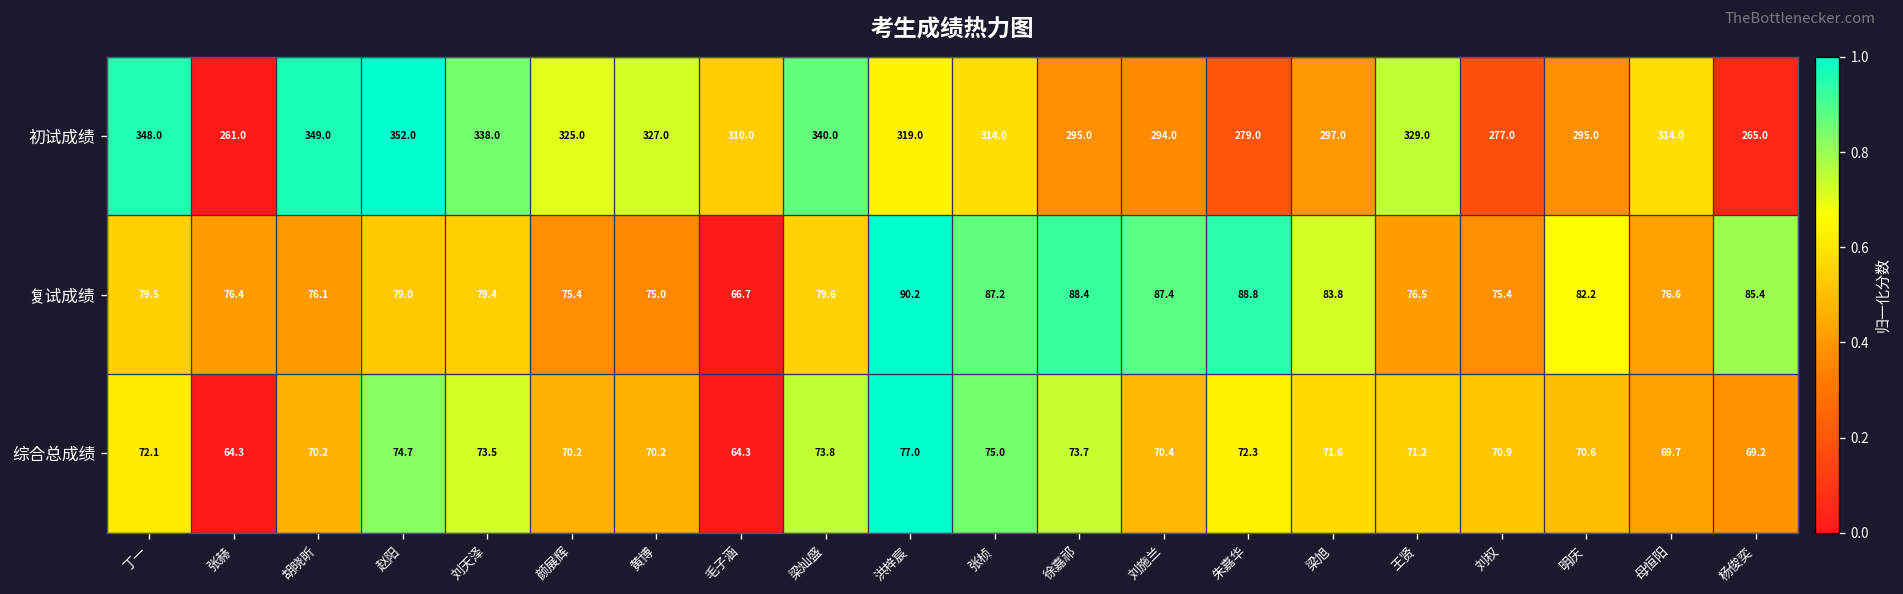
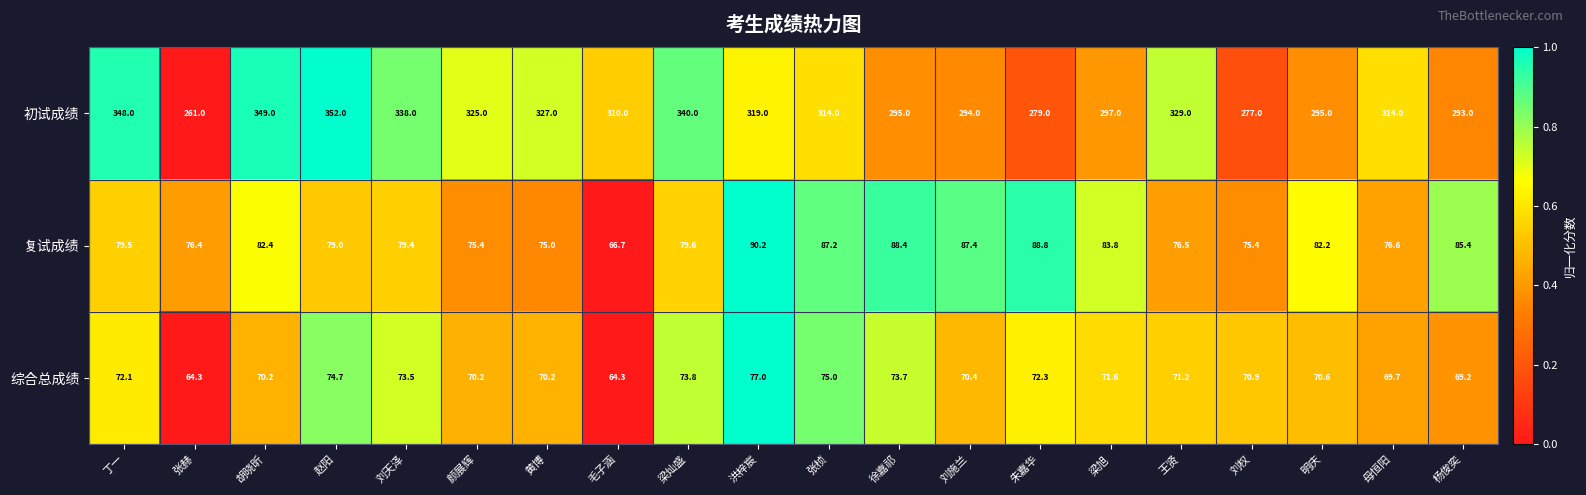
  {
    "初试成绩": {
      "丁一": 348.0,
      "张赫": 261.0,
      "胡晓昕": 349.0,
      "赵阳": 352.0,
      "刘天泽": 338.0,
      "颜展辉": 325.0,
      "黄博": 327.0,
      "毛子涵": 310.0,
      "梁灿盛": 340.0,
      "洪梓宸": 319.0,
      "张桢": 314.0,
      "徐嘉祁": 295.0,
      "刘施兰": 294.0,
      "朱嘉华": 279.0,
      "梁旭": 297.0,
      "王贤": 329.0,
      "刘权": 277.0,
      "明庆": 295.0,
      "母恒阳": 314.0,
-     "杨俊奕": 265.0
+     "杨俊奕": 293.0
    },
    "复试成绩": {
      "丁一": 79.5,
      "张赫": 76.4,
-     "胡晓昕": 76.1,
+     "胡晓昕": 82.4,
      "赵阳": 79.0,
      "刘天泽": 79.4,
      "颜展辉": 75.4,
      "黄博": 75.0,
      "毛子涵": 66.7,
      "梁灿盛": 79.6,
      "洪梓宸": 90.2,
      "张桢": 87.2,
      "徐嘉祁": 88.4,
      "刘施兰": 87.4,
      "朱嘉华": 88.8,
      "梁旭": 83.8,
      "王贤": 76.5,
      "刘权": 75.4,
      "明庆": 82.2,
      "母恒阳": 76.6,
      "杨俊奕": 85.4
    },
    "综合总成绩": {
      "丁一": 72.1,
      "张赫": 64.3,
      "胡晓昕": 70.2,
      "赵阳": 74.7,
      "刘天泽": 73.5,
      "颜展辉": 70.2,
      "黄博": 70.2,
      "毛子涵": 64.3,
      "梁灿盛": 73.8,
      "洪梓宸": 77.0,
      "张桢": 75.0,
      "徐嘉祁": 73.7,
      "刘施兰": 70.4,
      "朱嘉华": 72.3,
      "梁旭": 71.6,
      "王贤": 71.2,
      "刘权": 70.9,
      "明庆": 70.6,
      "母恒阳": 69.7,
      "杨俊奕": 69.2
    }
  }
